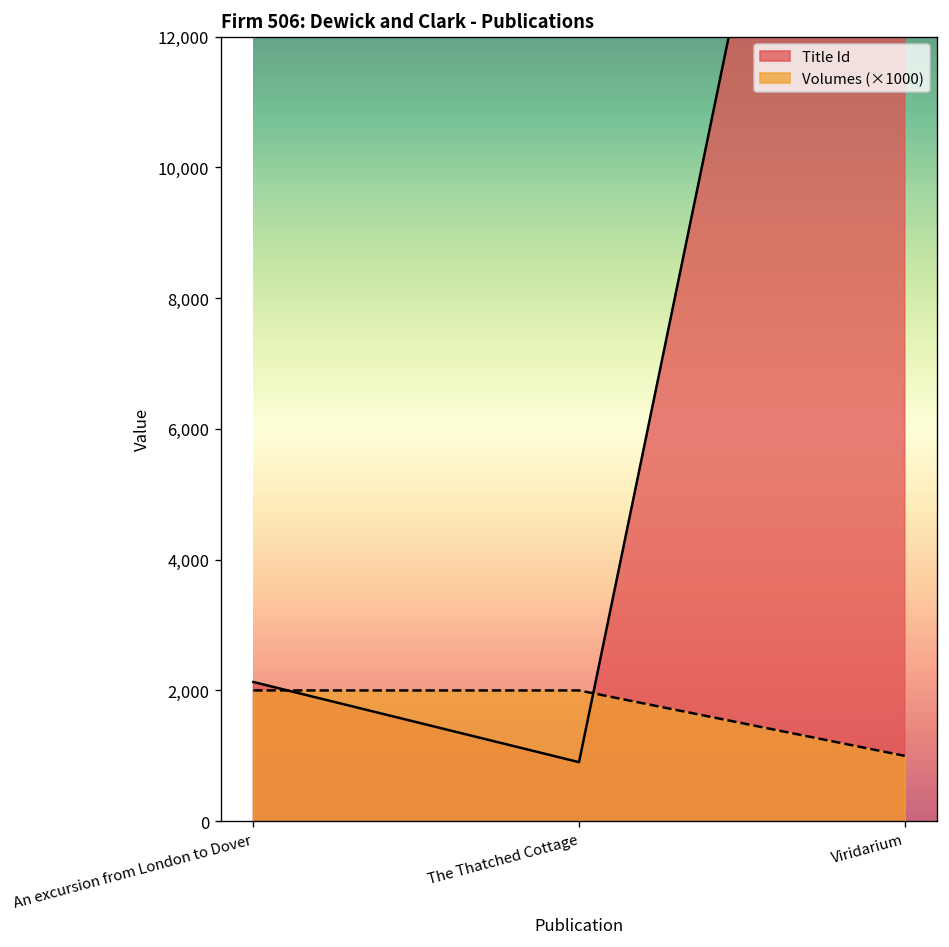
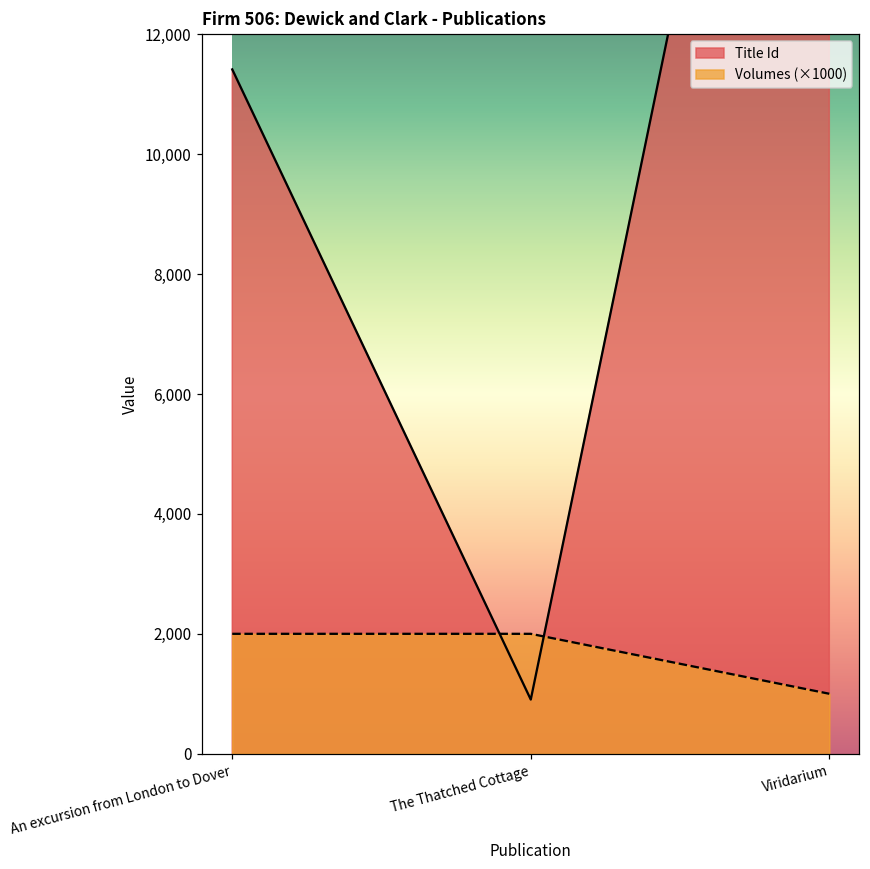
  {
    "Title Id": {
-     "An excursion from London to Dover": "2,100",
+     "An excursion from London to Dover": "11,400",
      "The Thatched Cottage": "900"
    },
    "Volumes (×1000)": {
      "An excursion from London to Dover": "2,000",
      "The Thatched Cottage": "2,000",
      "Viridarium": "1,000"
    }
  }
